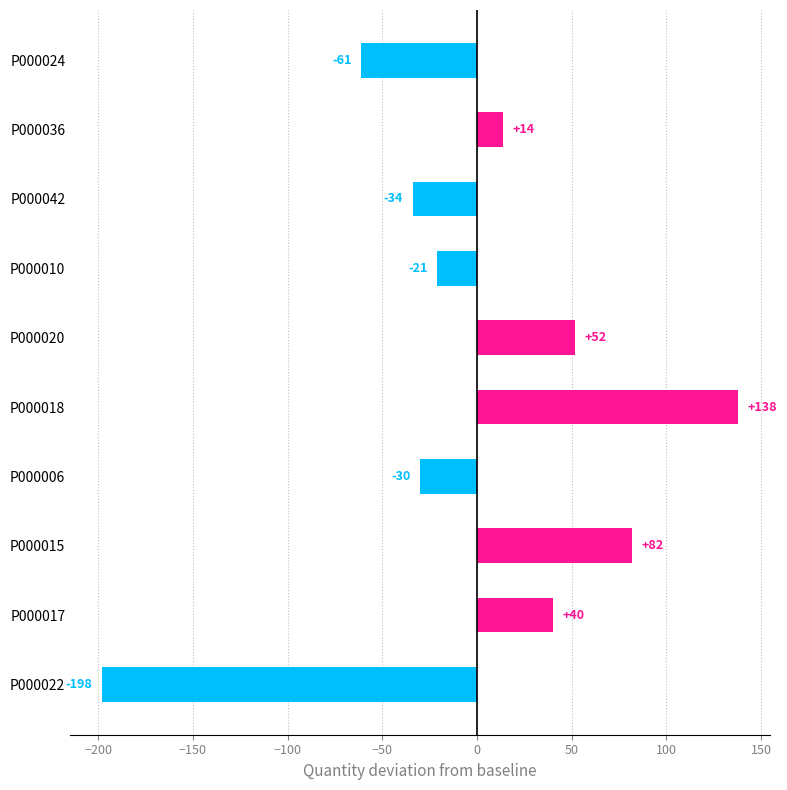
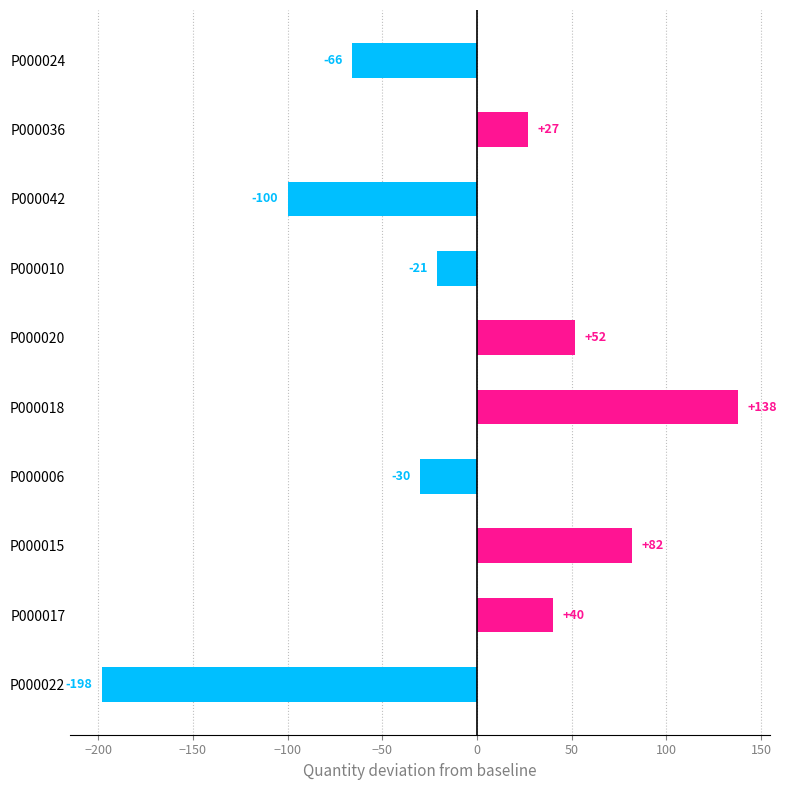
  {
-   "P000024": "-61",
-   "P000036": "+14",
-   "P000042": "-34",
+   "P000024": "-66",
+   "P000036": "+27",
+   "P000042": "-100",
    "P000010": "-21",
    "P000020": "+52",
    "P000018": "+138",
    "P000006": "-30",
    "P000015": "+82",
    "P000017": "+40",
    "P000022": "-198"
  }
